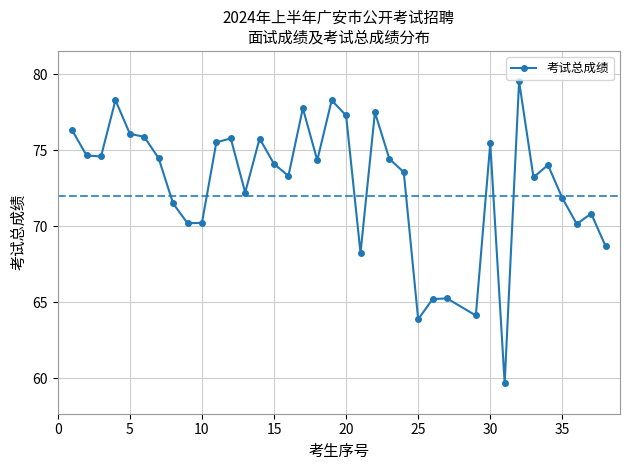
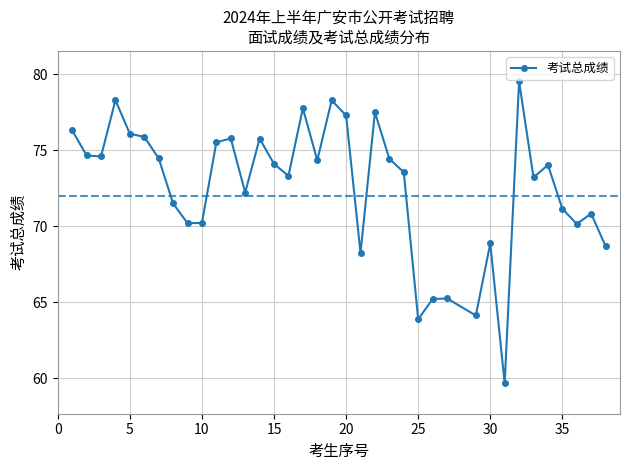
  {
    "5": 76.1,
    "10": 70.2,
    "15": 74.1,
    "20": 77.3,
    "25": 63.9,
-   "30": 75.5,
-   "35": 71.9
+   "30": 68.9,
+   "35": 71.2
  }
